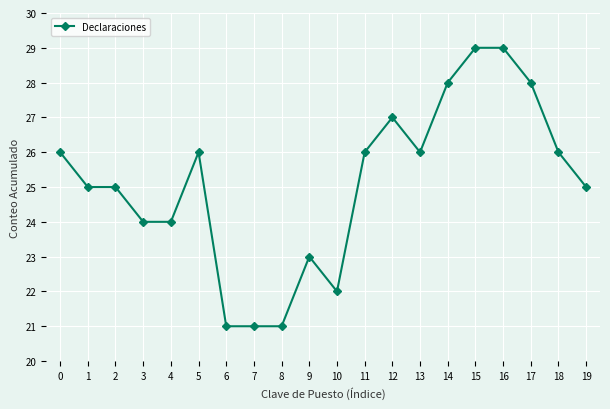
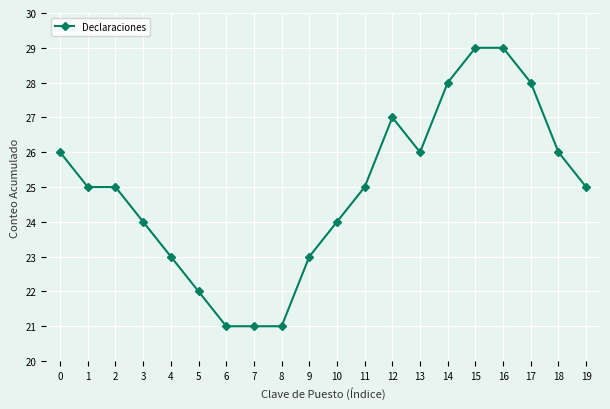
  {
    "0": 26,
    "1": 25,
    "2": 25,
    "3": 24,
-   "4": 24,
-   "5": 26,
+   "4": 23,
+   "5": 22,
    "6": 21,
    "7": 21,
    "8": 21,
    "9": 23,
-   "10": 22,
-   "11": 26,
+   "10": 24,
+   "11": 25,
    "12": 27,
    "13": 26,
    "14": 28,
    "15": 29,
    "16": 29,
    "17": 28,
    "18": 26,
    "19": 25
  }
